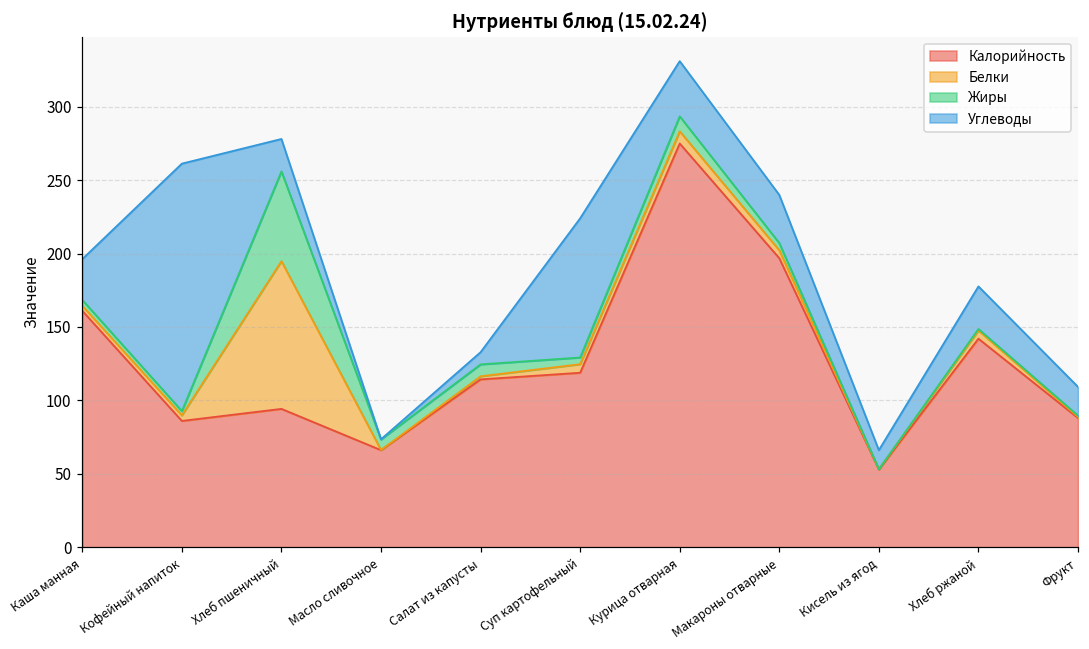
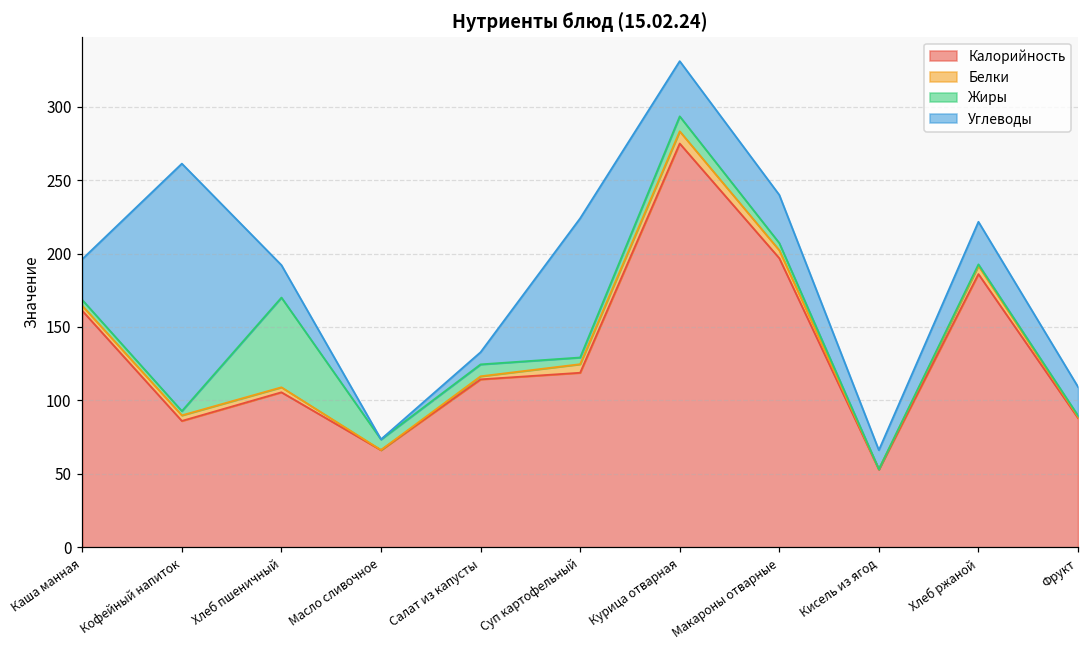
  {
    "Калорийность": {
      "Каша манная": 161,
      "Кофейный напиток": 86,
-     "Хлеб пшеничный": 94,
+     "Хлеб пшеничный": 106,
      "Салат из капусты": 114,
      "Суп картофельный": 119,
      "Курица отварная": 275,
      "Макароны отварные": 197,
-     "Хлеб ржаной": 142
+     "Хлеб ржаной": 186
    },
    "Белки": {
      "Каша манная": 3,
      "Кофейный напиток": 4,
-     "Хлеб пшеничный": 101,
+     "Хлеб пшеничный": 3,
      "Салат из капусты": 2,
      "Суп картофельный": 6,
      "Курица отварная": 8,
      "Макароны отварные": 5
    },
    "Жиры": {
      "Каша манная": 4,
      "Кофейный напиток": 3,
      "Хлеб пшеничный": 61,
      "Салат из капусты": 8,
      "Суп картофельный": 5,
      "Курица отварная": 10,
      "Макароны отварные": 5
    },
    "Углеводы": {
      "Каша манная": 28,
      "Кофейный напиток": 169,
      "Хлеб пшеничный": 22,
      "Салат из капусты": 8,
      "Суп картофельный": 95,
      "Курица отварная": 38,
      "Макароны отварные": 33,
      "Кисель из ягод": 13,
      "Хлеб ржаной": 29,
      "Фрукт": 20
    }
  }
